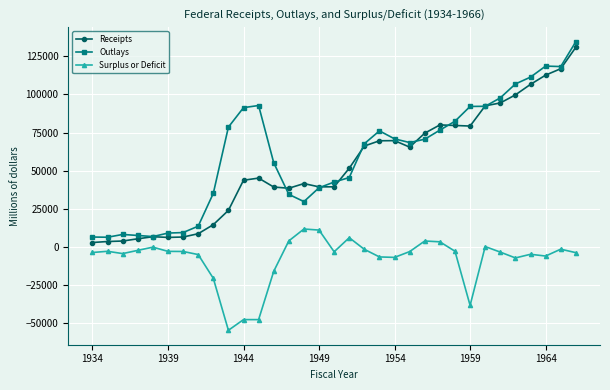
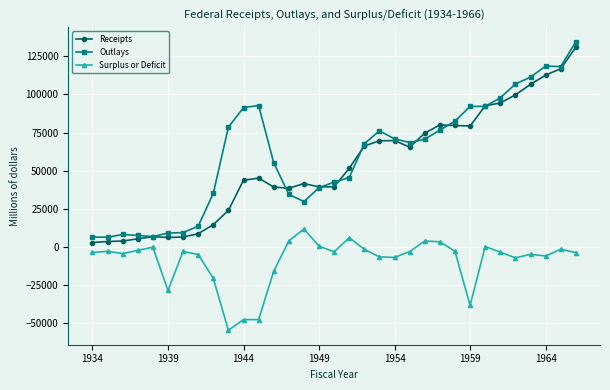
  {
    "Surplus or Deficit": {
      "1934": -4000,
-     "1939": -3000,
+     "1939": -28000,
      "1944": -48000,
-     "1949": 11000,
+     "1949": 1000,
      "1954": -7000,
      "1959": -38000,
      "1964": -6000
    }
  }
